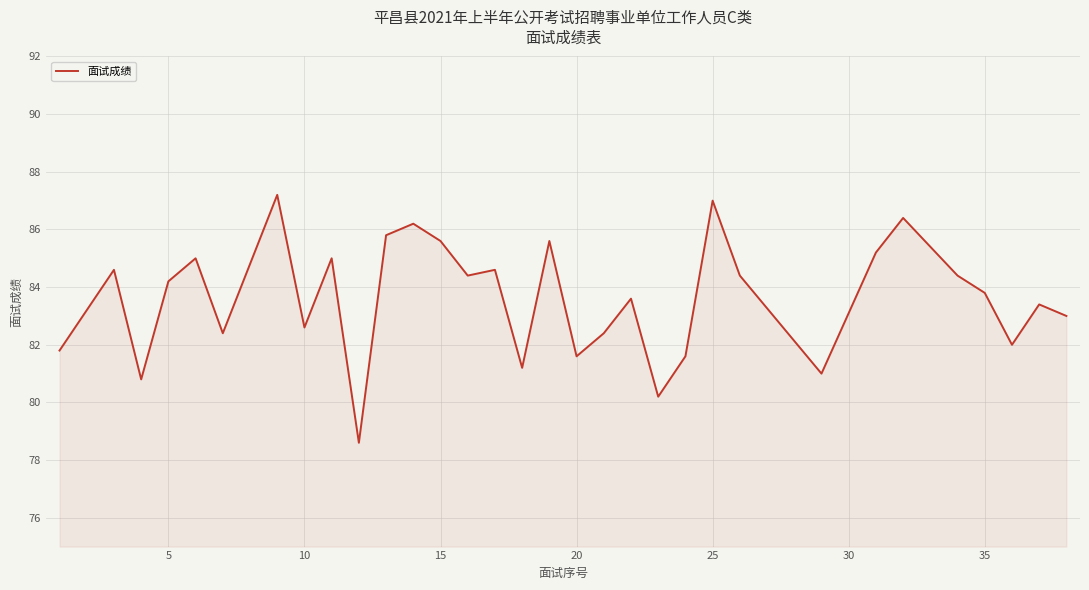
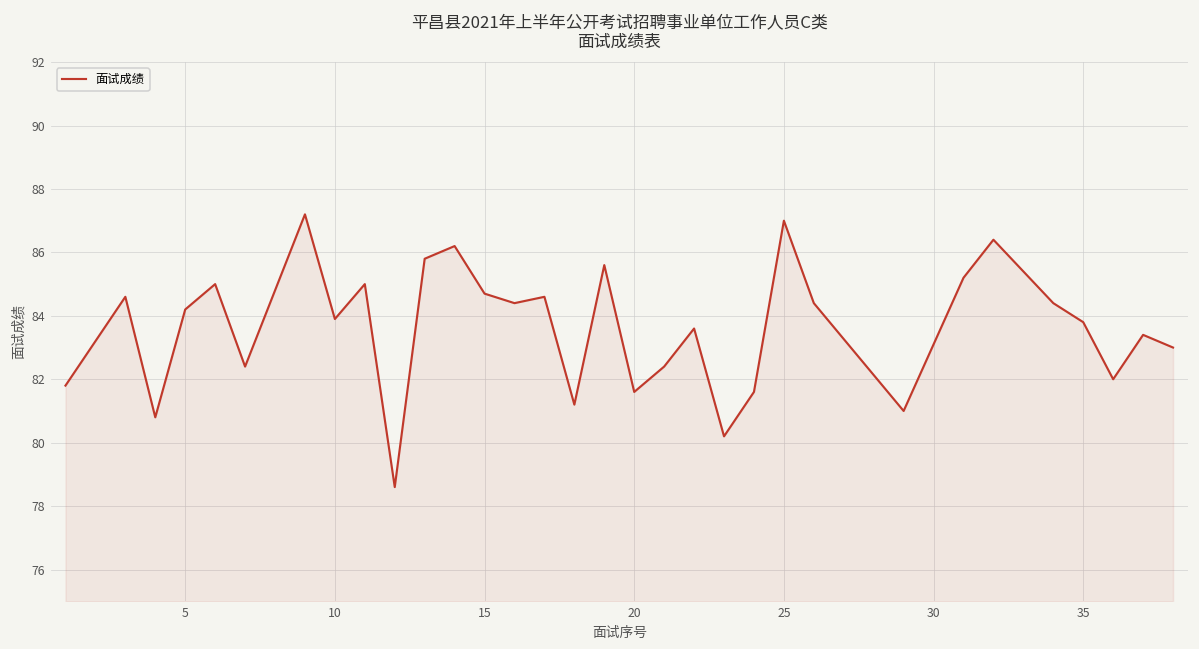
  {
    "5": 84.2,
-   "10": 82.6,
-   "15": 85.6,
+   "10": 83.9,
+   "15": 84.7,
    "20": 81.6,
    "25": 87.0,
    "35": 83.8
  }
